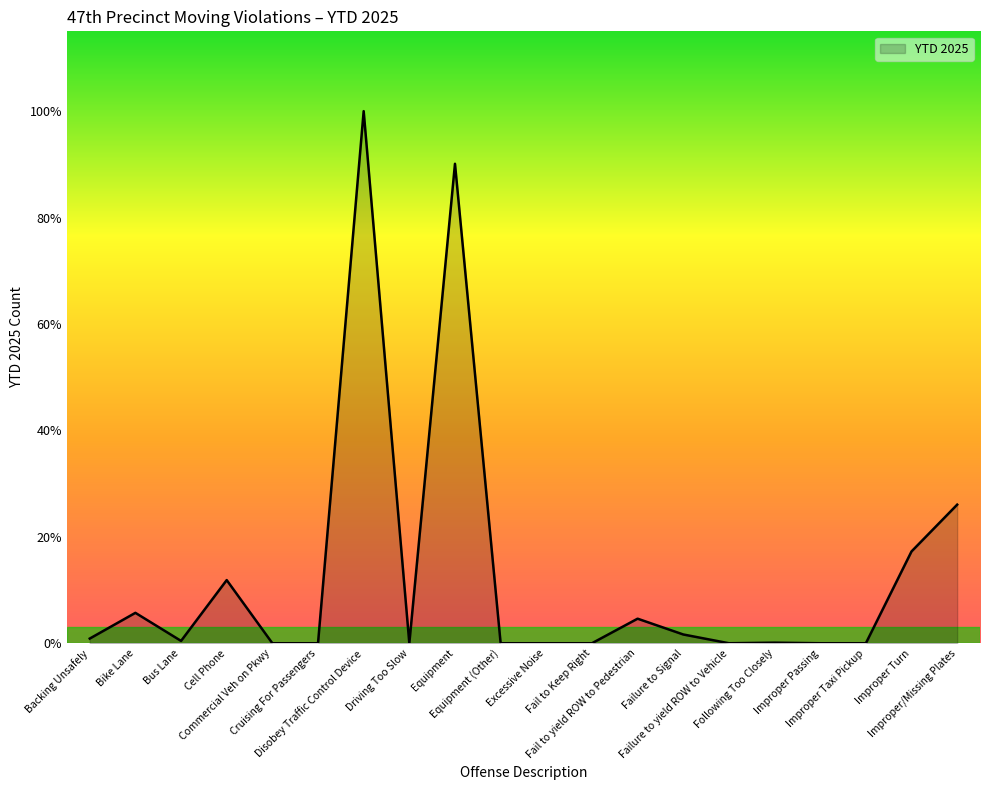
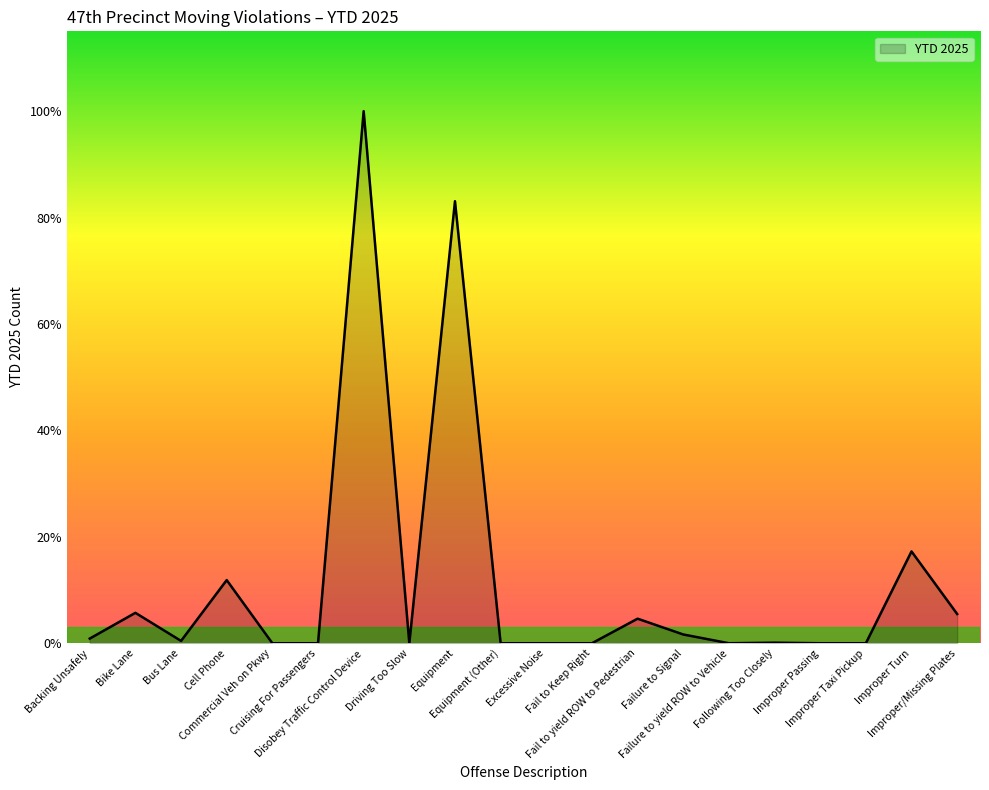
  {
    "Bike Lane": "6%",
    "Cell Phone": "12%",
    "Disobey Traffic Control Device": "100%",
-   "Equipment": "90%",
+   "Equipment": "83%",
    "Fail to yield ROW to Pedestrian": "5%",
    "Improper Turn": "17%",
-   "Improper/Missing Plates": "26%"
+   "Improper/Missing Plates": "5%"
  }
